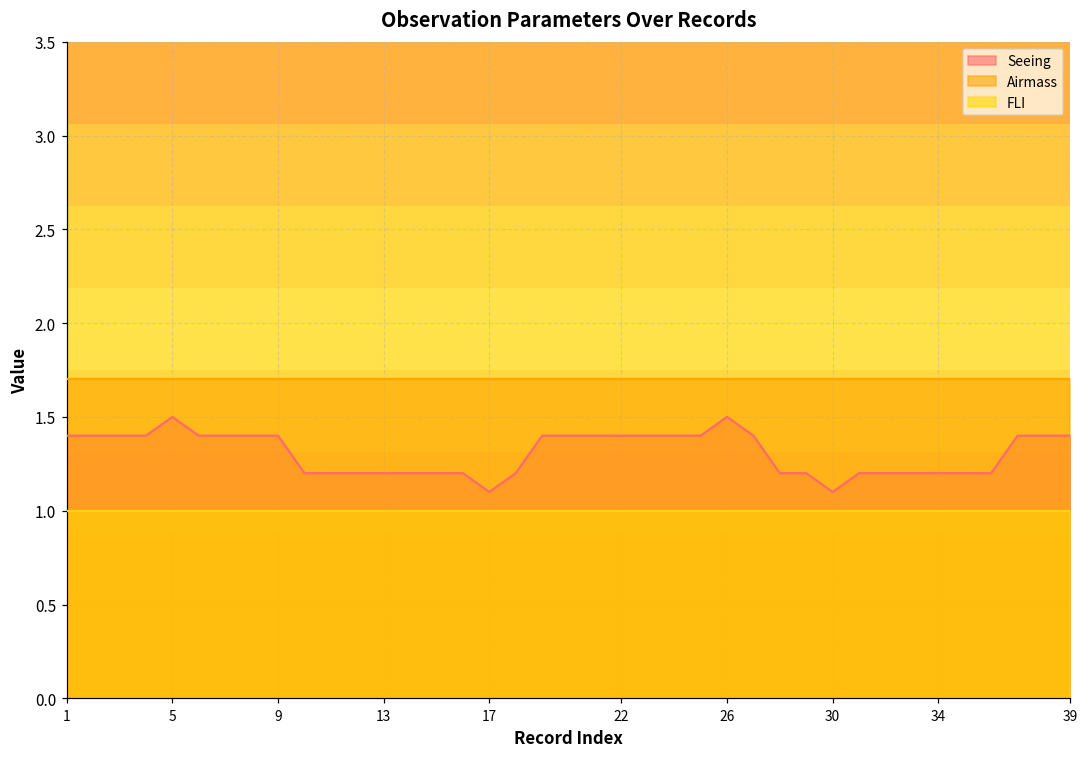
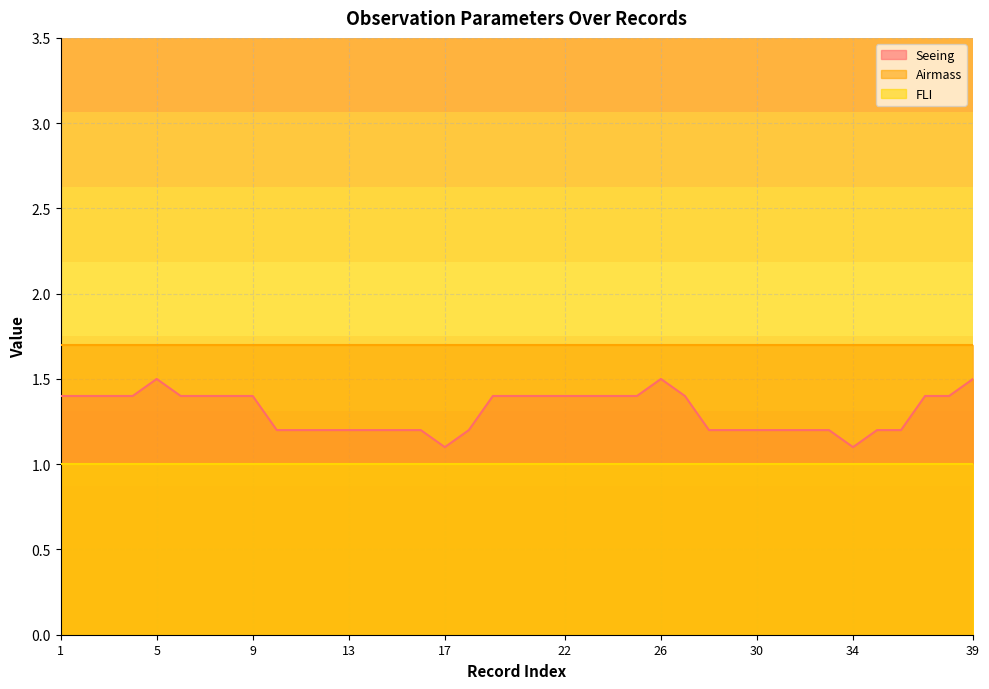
  {
    "Seeing": {
      "1": 1.4,
      "5": 1.5,
      "9": 1.4,
      "13": 1.2,
      "17": 1.1,
      "22": 1.4,
      "26": 1.5,
-     "30": 1.1,
-     "34": 1.2,
-     "39": 1.4
+     "30": 1.2,
+     "34": 1.1,
+     "39": 1.5
    }
  }
